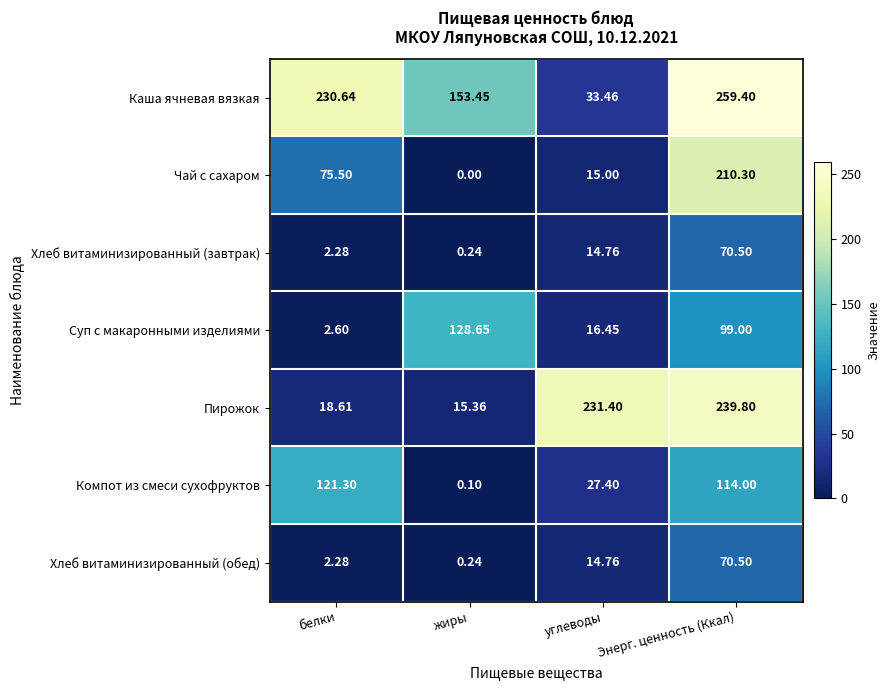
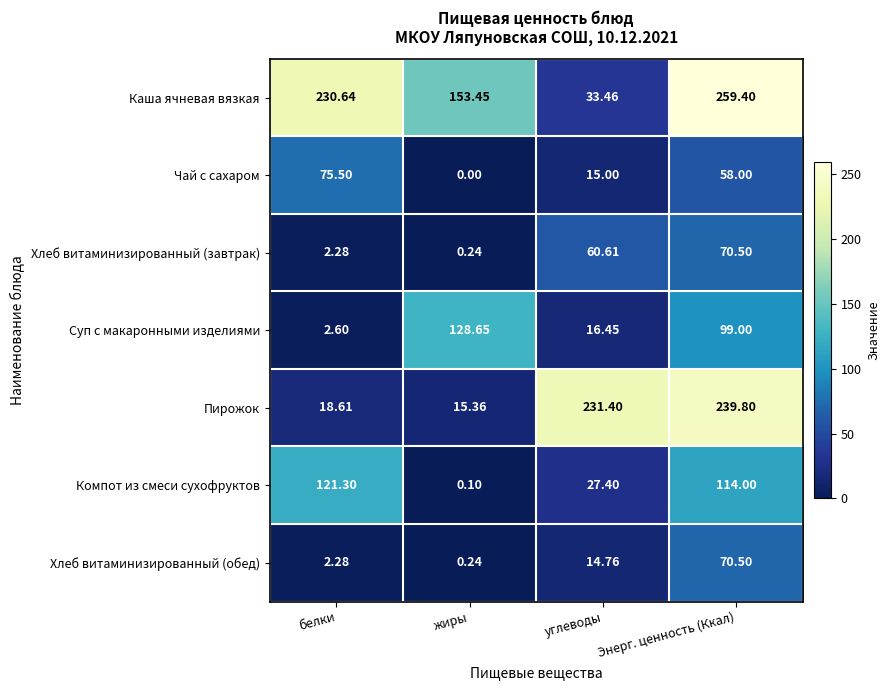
  {
    "Каша ячневая вязкая": {
      "белки": 230.64,
      "жиры": 153.45,
      "углеводы": 33.46,
      "Энерг. ценность (Ккал)": 259.40
    },
    "Чай с сахаром": {
      "белки": 75.50,
      "жиры": 0.00,
      "углеводы": 15.00,
-     "Энерг. ценность (Ккал)": 210.30
+     "Энерг. ценность (Ккал)": 58.00
    },
    "Хлеб витаминизированный (завтрак)": {
      "белки": 2.28,
      "жиры": 0.24,
-     "углеводы": 14.76,
+     "углеводы": 60.61,
      "Энерг. ценность (Ккал)": 70.50
    },
    "Суп с макаронными изделиями": {
      "белки": 2.60,
      "жиры": 128.65,
      "углеводы": 16.45,
      "Энерг. ценность (Ккал)": 99.00
    },
    "Пирожок": {
      "белки": 18.61,
      "жиры": 15.36,
      "углеводы": 231.40,
      "Энерг. ценность (Ккал)": 239.80
    },
    "Компот из смеси сухофруктов": {
      "белки": 121.30,
      "жиры": 0.10,
      "углеводы": 27.40,
      "Энерг. ценность (Ккал)": 114.00
    },
    "Хлеб витаминизированный (обед)": {
      "белки": 2.28,
      "жиры": 0.24,
      "углеводы": 14.76,
      "Энерг. ценность (Ккал)": 70.50
    }
  }
